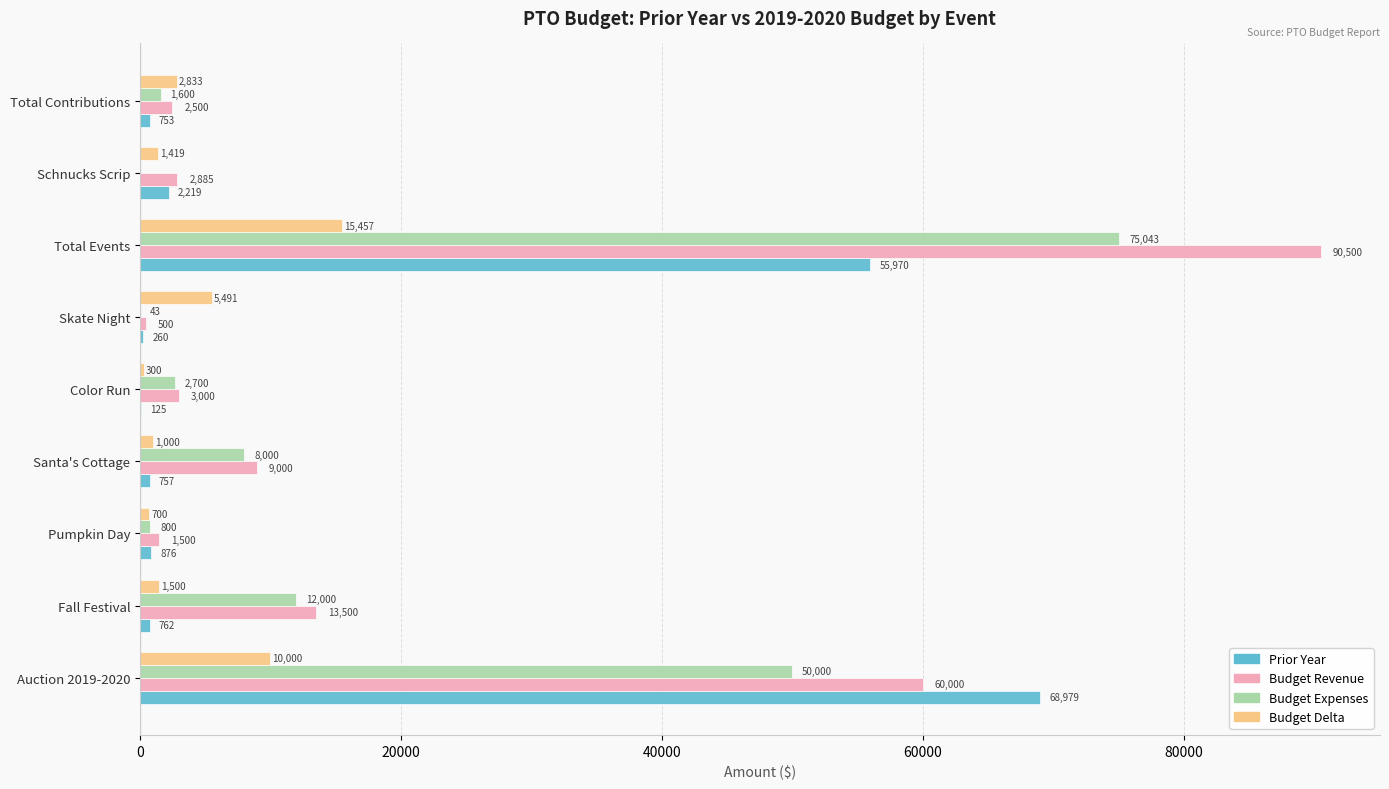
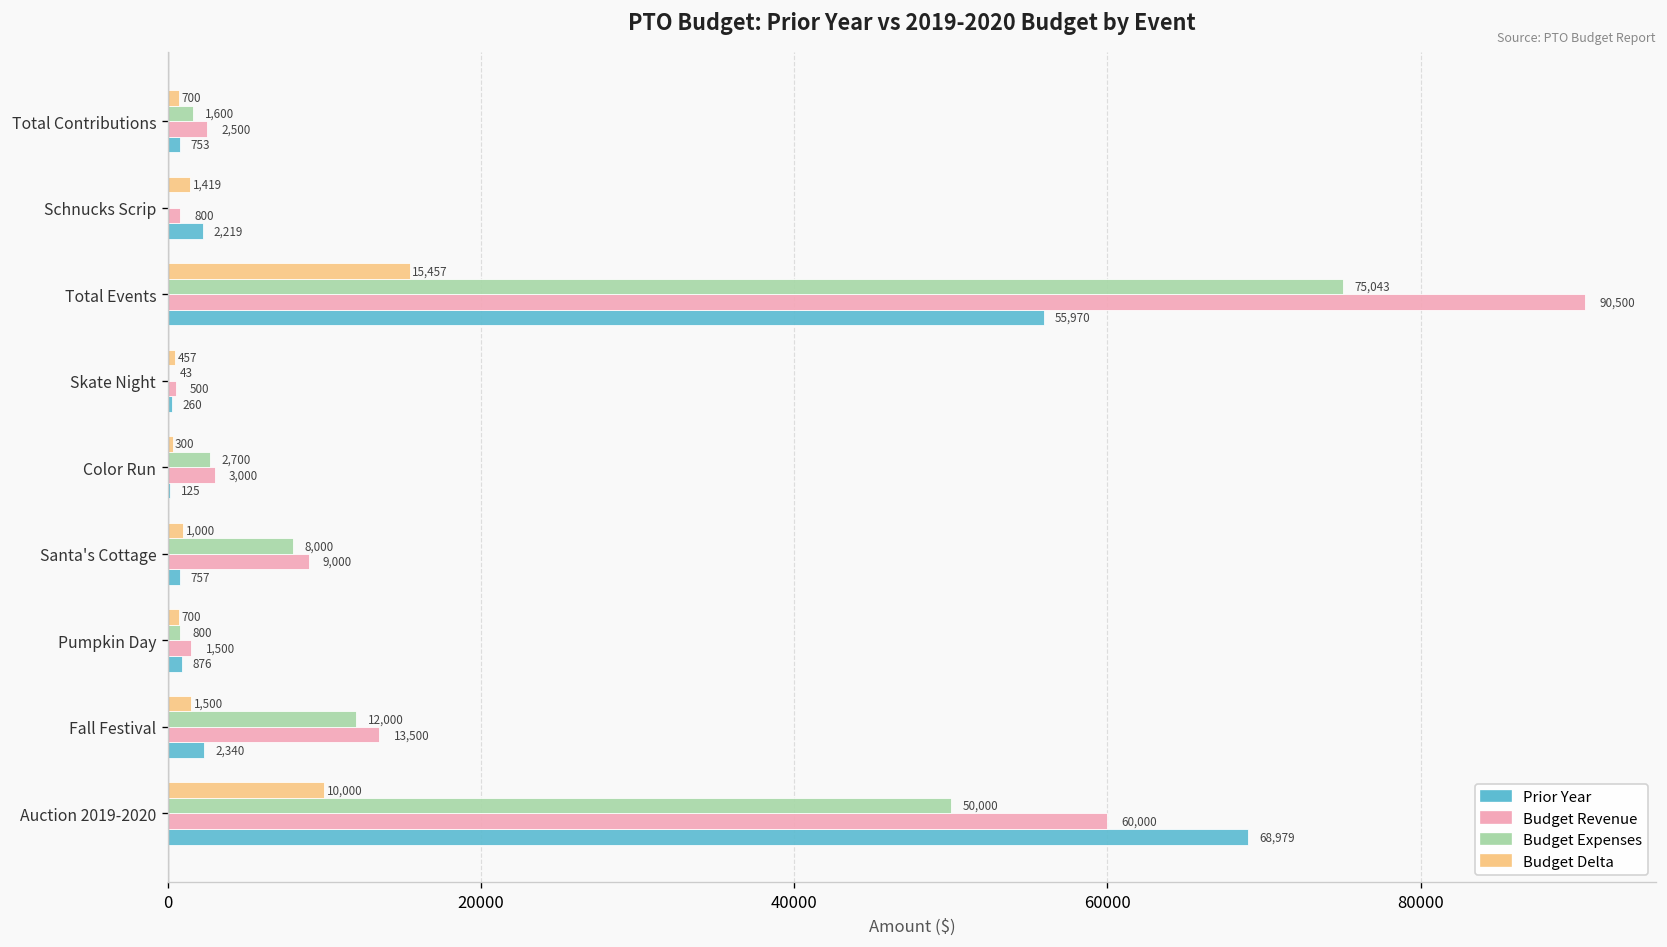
  {
    "Prior Year": {
      "Total Contributions": "753",
      "Schnucks Scrip": "2,219",
      "Total Events": "55,970",
      "Skate Night": "260",
      "Color Run": "125",
      "Santa's Cottage": "757",
      "Pumpkin Day": "876",
-     "Fall Festival": "762",
+     "Fall Festival": "2,340",
      "Auction 2019-2020": "68,979"
    },
    "Budget Revenue": {
      "Total Contributions": "2,500",
-     "Schnucks Scrip": "2,885",
+     "Schnucks Scrip": "800",
      "Total Events": "90,500",
      "Skate Night": "500",
      "Color Run": "3,000",
      "Santa's Cottage": "9,000",
      "Pumpkin Day": "1,500",
      "Fall Festival": "13,500",
      "Auction 2019-2020": "60,000"
    },
    "Budget Expenses": {
      "Total Contributions": "1,600",
      "Total Events": "75,043",
      "Skate Night": "43",
      "Color Run": "2,700",
      "Santa's Cottage": "8,000",
      "Pumpkin Day": "800",
      "Fall Festival": "12,000",
      "Auction 2019-2020": "50,000"
    },
    "Budget Delta": {
-     "Total Contributions": "2,833",
+     "Total Contributions": "700",
      "Schnucks Scrip": "1,419",
      "Total Events": "15,457",
-     "Skate Night": "5,491",
+     "Skate Night": "457",
      "Color Run": "300",
      "Santa's Cottage": "1,000",
      "Pumpkin Day": "700",
      "Fall Festival": "1,500",
      "Auction 2019-2020": "10,000"
    }
  }
